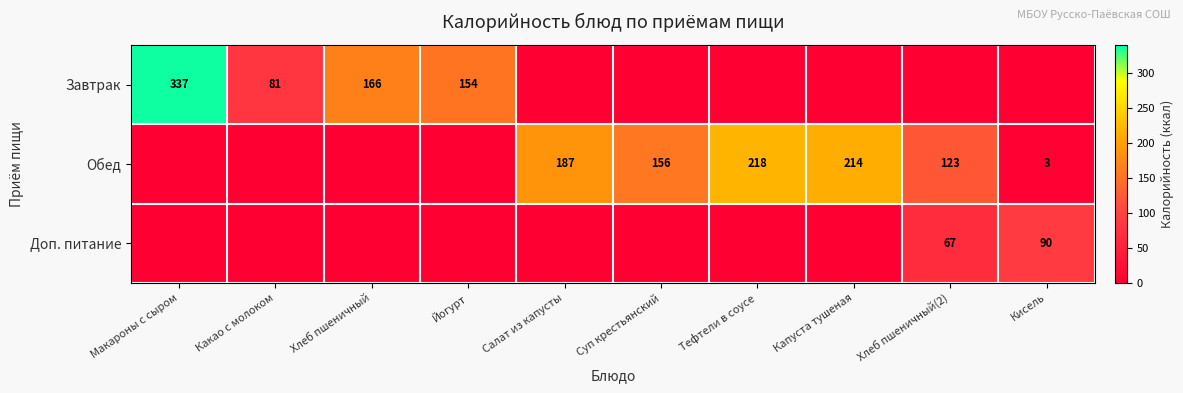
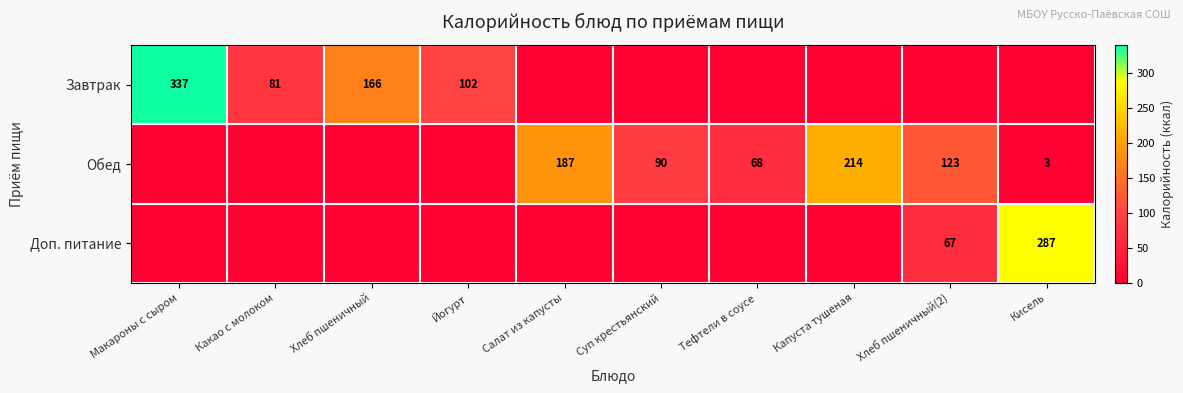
  {
    "Завтрак": {
      "Макароны с сыром": 337,
      "Какао с молоком": 81,
      "Хлеб пшеничный": 166,
-     "Йогурт": 154
+     "Йогурт": 102
    },
    "Обед": {
      "Салат из капусты": 187,
-     "Суп крестьянский": 156,
-     "Тефтели в соусе": 218,
+     "Суп крестьянский": 90,
+     "Тефтели в соусе": 68,
      "Капуста тушеная": 214,
      "Хлеб пшеничный(2)": 123,
      "Кисель": 3
    },
    "Доп. питание": {
      "Хлеб пшеничный(2)": 67,
-     "Кисель": 90
+     "Кисель": 287
    }
  }
